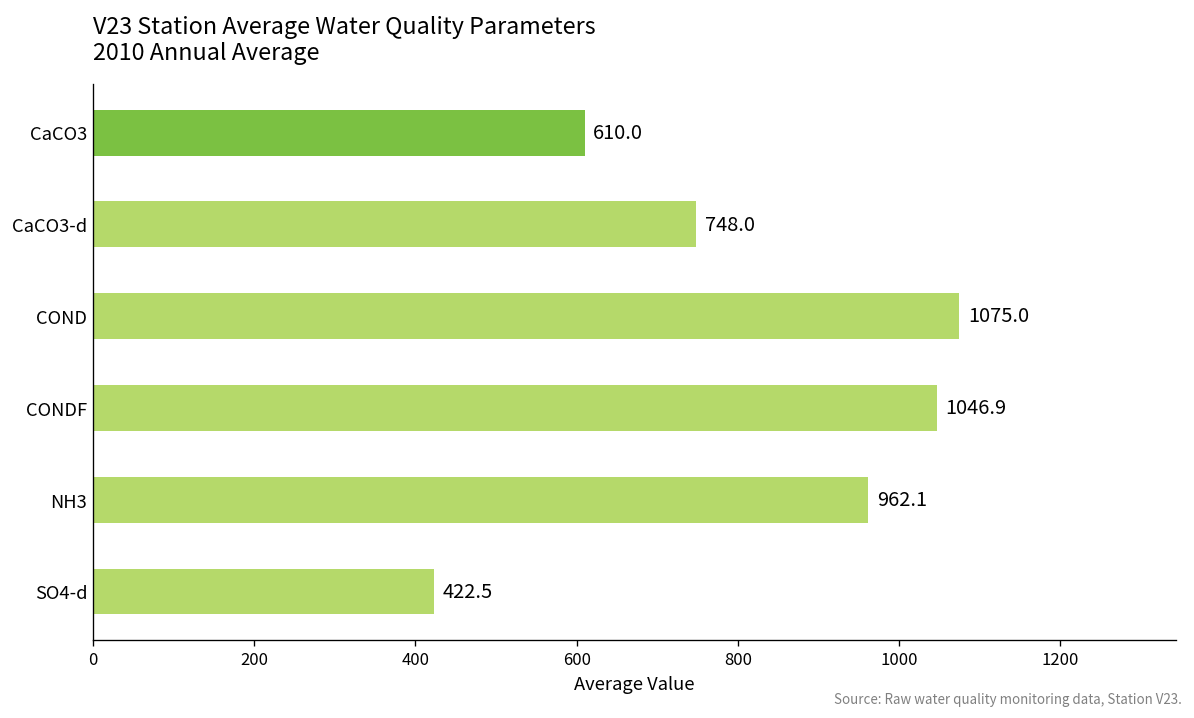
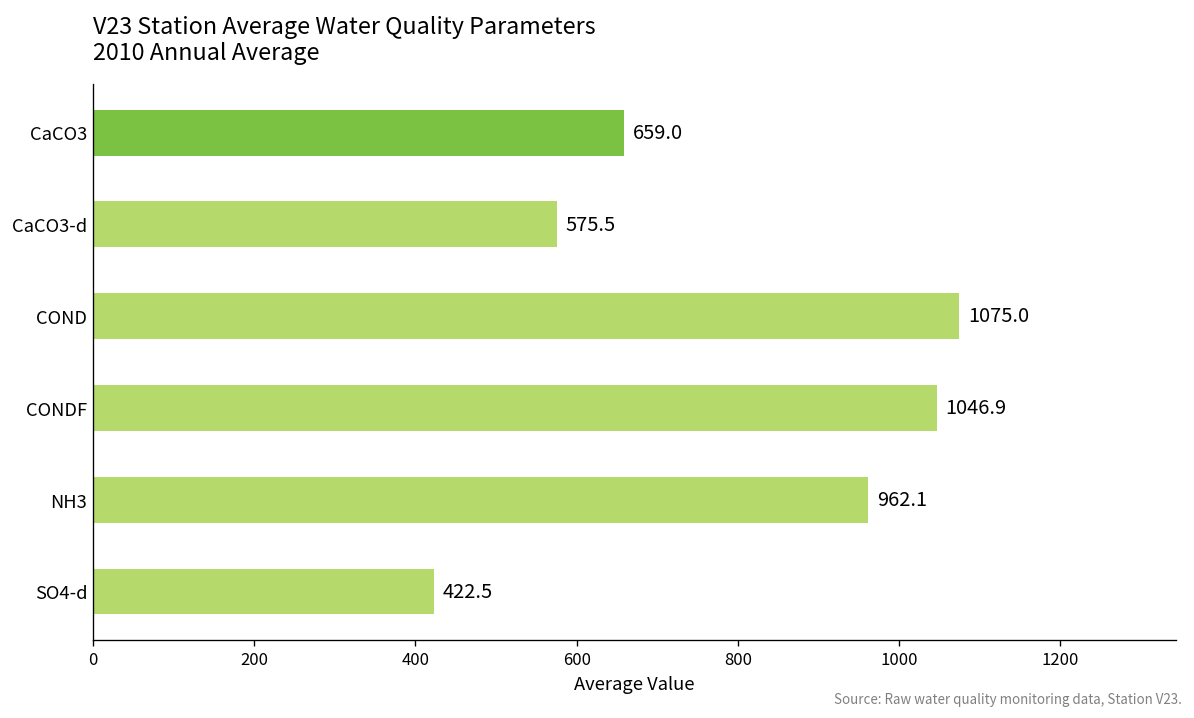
  {
-   "CaCO3": 610.0,
-   "CaCO3-d": 748.0,
+   "CaCO3": 659.0,
+   "CaCO3-d": 575.5,
    "COND": 1075.0,
    "CONDF": 1046.9,
    "NH3": 962.1,
    "SO4-d": 422.5
  }
